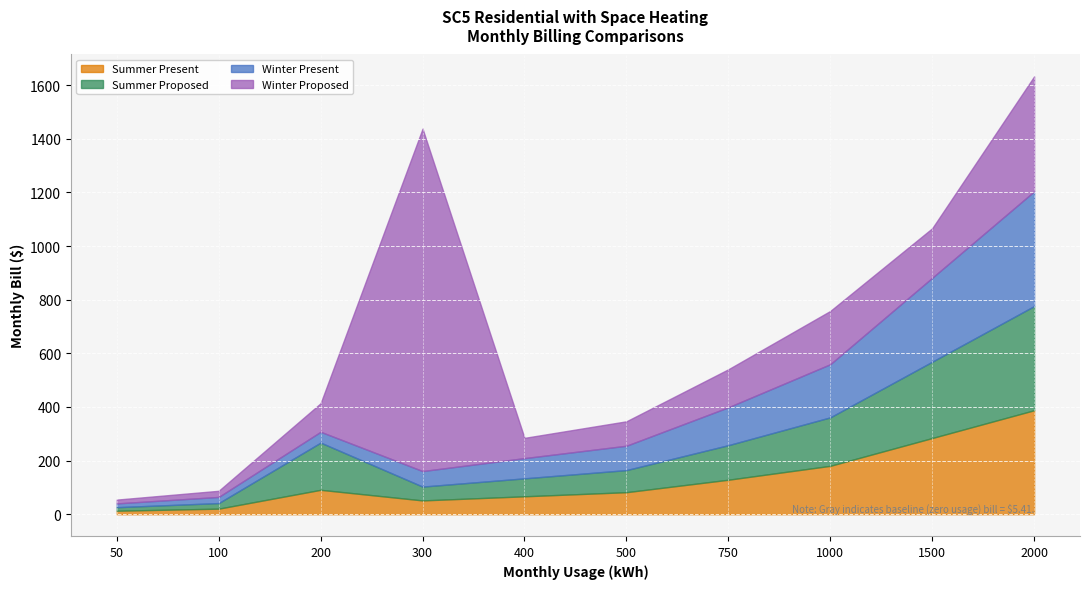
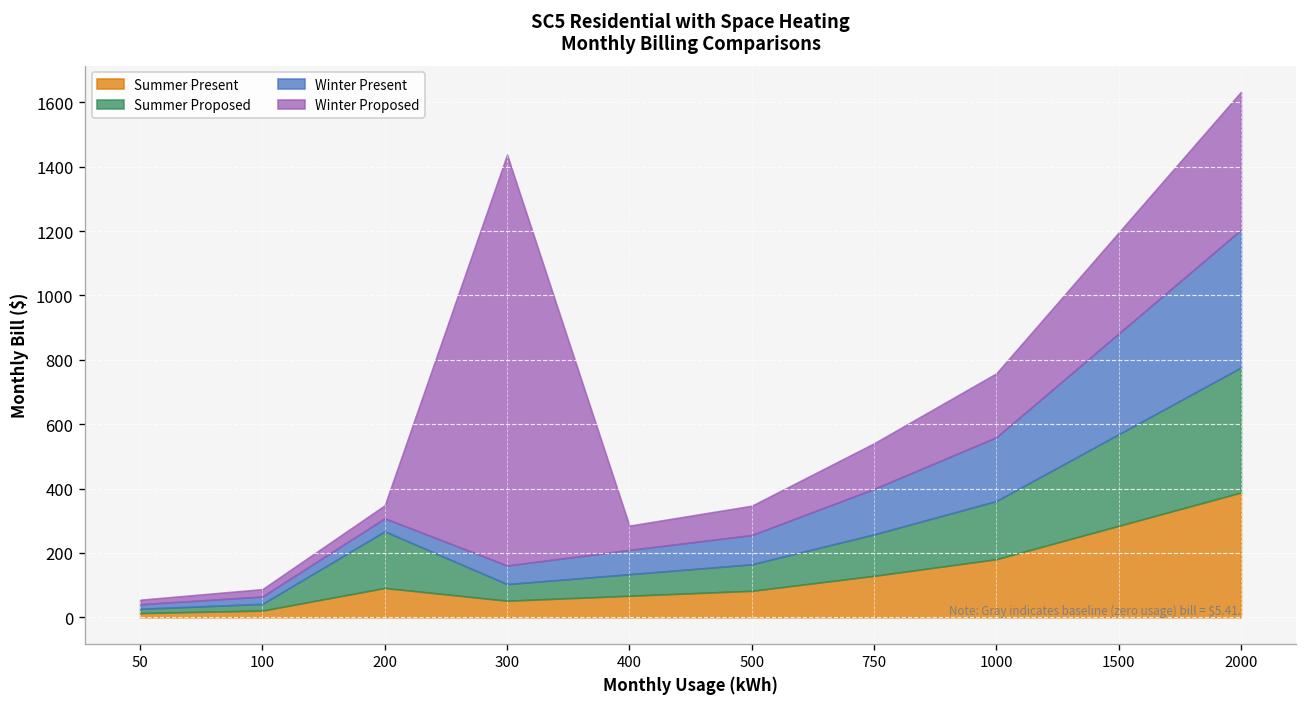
  {
    "Summer Present": {
      "50": 10,
      "100": 20,
      "200": 90,
      "300": 50,
      "400": 70,
      "500": 80,
      "750": 130,
      "1000": 180,
      "1500": 280,
      "2000": 390
    },
    "Summer Proposed": {
      "50": 10,
      "100": 20,
      "200": 180,
      "300": 50,
      "400": 70,
      "500": 80,
      "750": 130,
      "1000": 180,
      "1500": 280,
      "2000": 390
    },
    "Winter Present": {
      "50": 10,
      "100": 20,
      "200": 40,
      "300": 60,
      "400": 80,
      "500": 90,
      "750": 140,
      "1000": 200,
      "1500": 310,
      "2000": 430
    },
    "Winter Proposed": {
      "50": 10,
      "100": 20,
-     "200": 110,
+     "200": 40,
      "300": 1280,
      "400": 80,
      "500": 90,
      "750": 140,
      "1000": 200,
-     "1500": 180,
+     "1500": 310,
      "2000": 430
    }
  }
